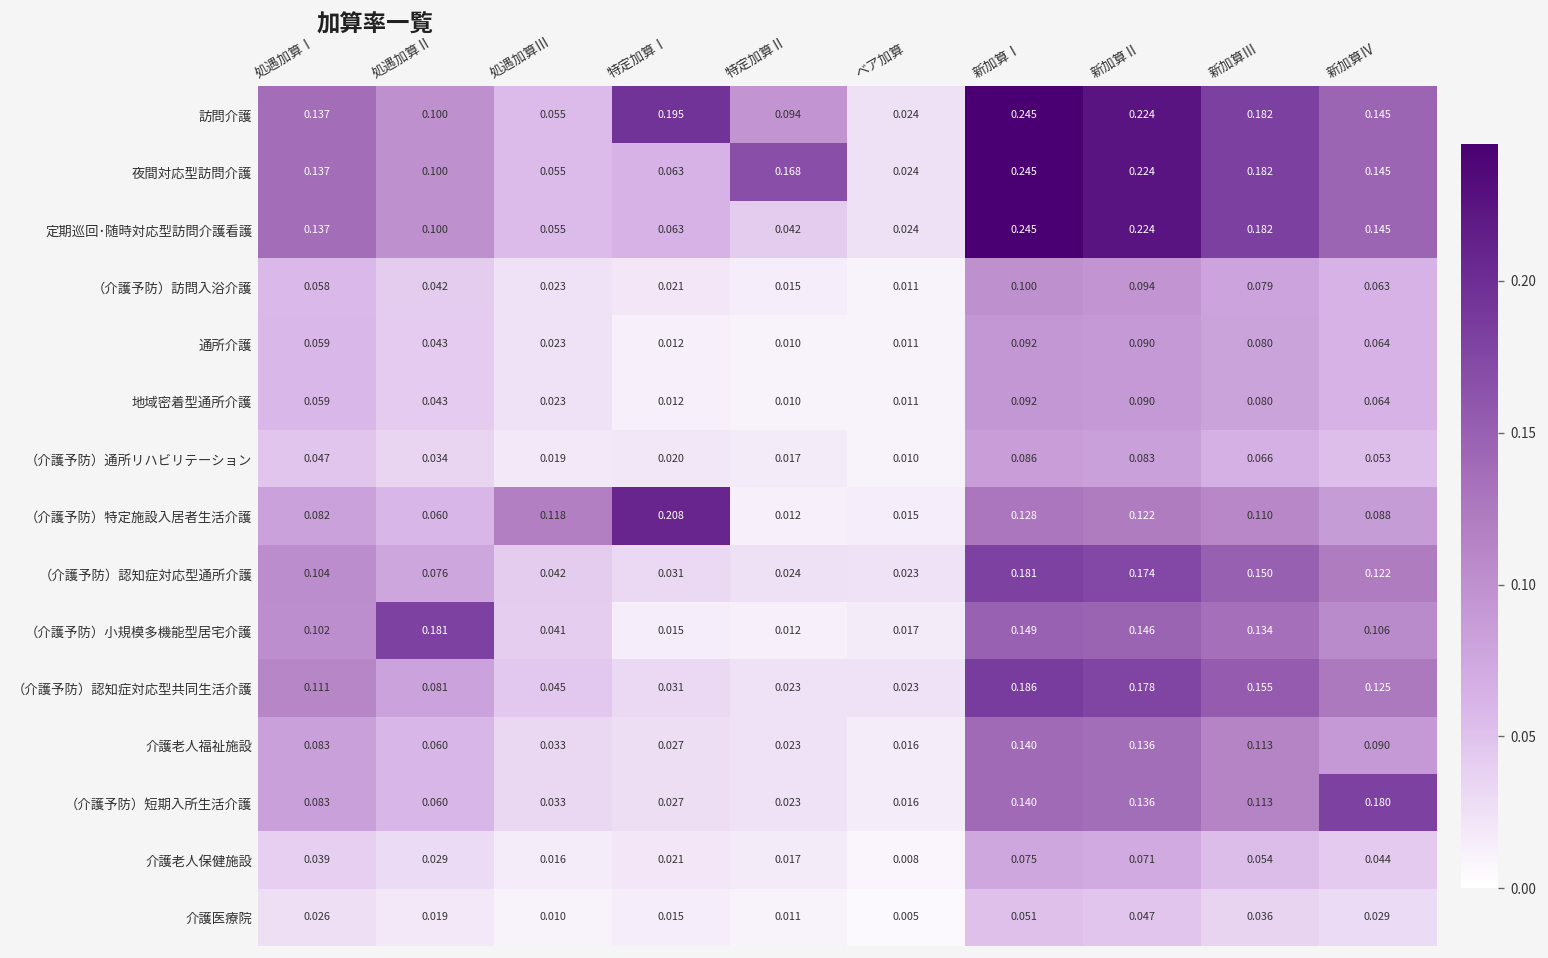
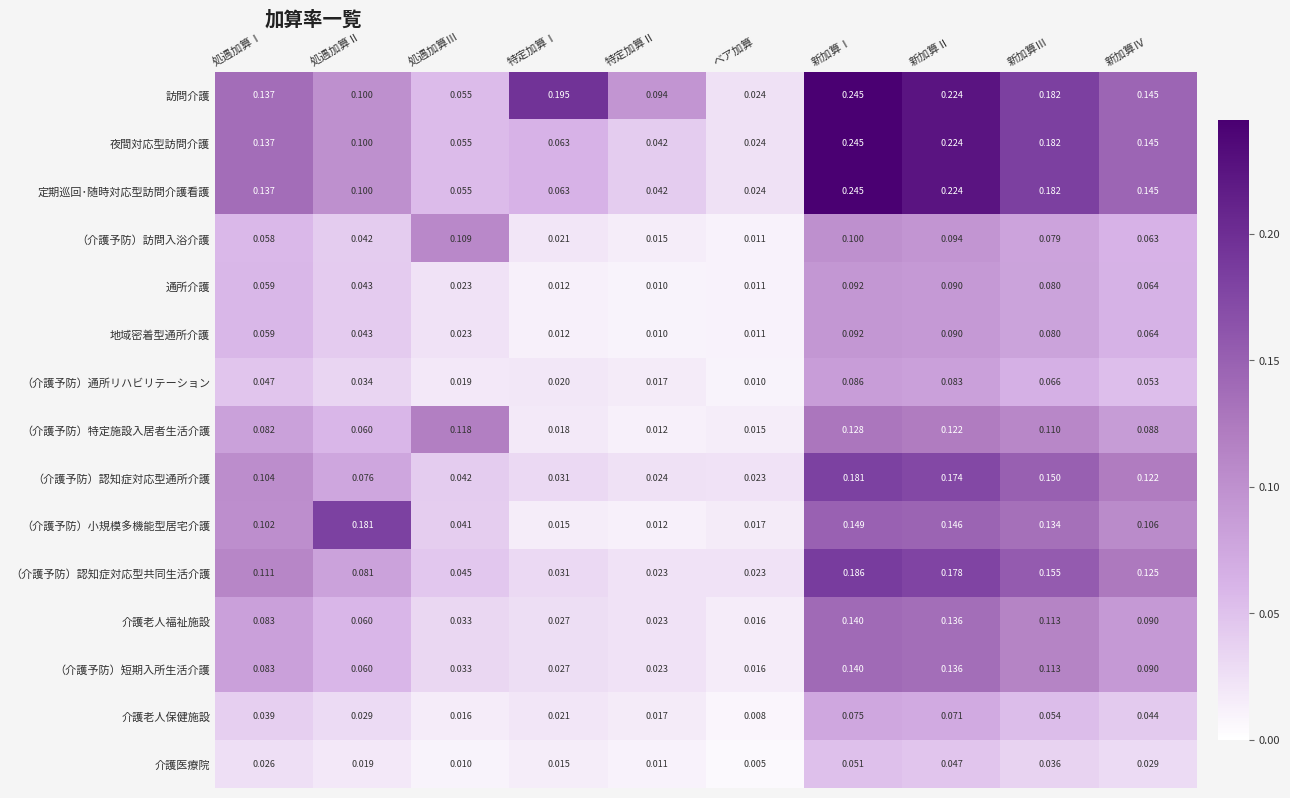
  {
    "訪問介護": {
      "処遇加算Ⅰ": 0.137,
      "処遇加算Ⅱ": 0.100,
      "処遇加算Ⅲ": 0.055,
      "特定加算Ⅰ": 0.195,
      "特定加算Ⅱ": 0.094,
      "ベア加算": 0.024,
      "新加算Ⅰ": 0.245,
      "新加算Ⅱ": 0.224,
      "新加算Ⅲ": 0.182,
      "新加算Ⅳ": 0.145
    },
    "夜間対応型訪問介護": {
      "処遇加算Ⅰ": 0.137,
      "処遇加算Ⅱ": 0.100,
      "処遇加算Ⅲ": 0.055,
      "特定加算Ⅰ": 0.063,
-     "特定加算Ⅱ": 0.168,
+     "特定加算Ⅱ": 0.042,
      "ベア加算": 0.024,
      "新加算Ⅰ": 0.245,
      "新加算Ⅱ": 0.224,
      "新加算Ⅲ": 0.182,
      "新加算Ⅳ": 0.145
    },
    "定期巡回･随時対応型訪問介護看護": {
      "処遇加算Ⅰ": 0.137,
      "処遇加算Ⅱ": 0.100,
      "処遇加算Ⅲ": 0.055,
      "特定加算Ⅰ": 0.063,
      "特定加算Ⅱ": 0.042,
      "ベア加算": 0.024,
      "新加算Ⅰ": 0.245,
      "新加算Ⅱ": 0.224,
      "新加算Ⅲ": 0.182,
      "新加算Ⅳ": 0.145
    },
    "（介護予防）訪問入浴介護": {
      "処遇加算Ⅰ": 0.058,
      "処遇加算Ⅱ": 0.042,
-     "処遇加算Ⅲ": 0.023,
+     "処遇加算Ⅲ": 0.109,
      "特定加算Ⅰ": 0.021,
      "特定加算Ⅱ": 0.015,
      "ベア加算": 0.011,
      "新加算Ⅰ": 0.100,
      "新加算Ⅱ": 0.094,
      "新加算Ⅲ": 0.079,
      "新加算Ⅳ": 0.063
    },
    "通所介護": {
      "処遇加算Ⅰ": 0.059,
      "処遇加算Ⅱ": 0.043,
      "処遇加算Ⅲ": 0.023,
      "特定加算Ⅰ": 0.012,
      "特定加算Ⅱ": 0.010,
      "ベア加算": 0.011,
      "新加算Ⅰ": 0.092,
      "新加算Ⅱ": 0.090,
      "新加算Ⅲ": 0.080,
      "新加算Ⅳ": 0.064
    },
    "地域密着型通所介護": {
      "処遇加算Ⅰ": 0.059,
      "処遇加算Ⅱ": 0.043,
      "処遇加算Ⅲ": 0.023,
      "特定加算Ⅰ": 0.012,
      "特定加算Ⅱ": 0.010,
      "ベア加算": 0.011,
      "新加算Ⅰ": 0.092,
      "新加算Ⅱ": 0.090,
      "新加算Ⅲ": 0.080,
      "新加算Ⅳ": 0.064
    },
    "（介護予防）通所リハビリテーション": {
      "処遇加算Ⅰ": 0.047,
      "処遇加算Ⅱ": 0.034,
      "処遇加算Ⅲ": 0.019,
      "特定加算Ⅰ": 0.020,
      "特定加算Ⅱ": 0.017,
      "ベア加算": 0.010,
      "新加算Ⅰ": 0.086,
      "新加算Ⅱ": 0.083,
      "新加算Ⅲ": 0.066,
      "新加算Ⅳ": 0.053
    },
    "（介護予防）特定施設入居者生活介護": {
      "処遇加算Ⅰ": 0.082,
      "処遇加算Ⅱ": 0.060,
      "処遇加算Ⅲ": 0.118,
-     "特定加算Ⅰ": 0.208,
+     "特定加算Ⅰ": 0.018,
      "特定加算Ⅱ": 0.012,
      "ベア加算": 0.015,
      "新加算Ⅰ": 0.128,
      "新加算Ⅱ": 0.122,
      "新加算Ⅲ": 0.110,
      "新加算Ⅳ": 0.088
    },
    "（介護予防）認知症対応型通所介護": {
      "処遇加算Ⅰ": 0.104,
      "処遇加算Ⅱ": 0.076,
      "処遇加算Ⅲ": 0.042,
      "特定加算Ⅰ": 0.031,
      "特定加算Ⅱ": 0.024,
      "ベア加算": 0.023,
      "新加算Ⅰ": 0.181,
      "新加算Ⅱ": 0.174,
      "新加算Ⅲ": 0.150,
      "新加算Ⅳ": 0.122
    },
    "（介護予防）小規模多機能型居宅介護": {
      "処遇加算Ⅰ": 0.102,
      "処遇加算Ⅱ": 0.181,
      "処遇加算Ⅲ": 0.041,
      "特定加算Ⅰ": 0.015,
      "特定加算Ⅱ": 0.012,
      "ベア加算": 0.017,
      "新加算Ⅰ": 0.149,
      "新加算Ⅱ": 0.146,
      "新加算Ⅲ": 0.134,
      "新加算Ⅳ": 0.106
    },
    "（介護予防）認知症対応型共同生活介護": {
      "処遇加算Ⅰ": 0.111,
      "処遇加算Ⅱ": 0.081,
      "処遇加算Ⅲ": 0.045,
      "特定加算Ⅰ": 0.031,
      "特定加算Ⅱ": 0.023,
      "ベア加算": 0.023,
      "新加算Ⅰ": 0.186,
      "新加算Ⅱ": 0.178,
      "新加算Ⅲ": 0.155,
      "新加算Ⅳ": 0.125
    },
    "介護老人福祉施設": {
      "処遇加算Ⅰ": 0.083,
      "処遇加算Ⅱ": 0.060,
      "処遇加算Ⅲ": 0.033,
      "特定加算Ⅰ": 0.027,
      "特定加算Ⅱ": 0.023,
      "ベア加算": 0.016,
      "新加算Ⅰ": 0.140,
      "新加算Ⅱ": 0.136,
      "新加算Ⅲ": 0.113,
      "新加算Ⅳ": 0.090
    },
    "（介護予防）短期入所生活介護": {
      "処遇加算Ⅰ": 0.083,
      "処遇加算Ⅱ": 0.060,
      "処遇加算Ⅲ": 0.033,
      "特定加算Ⅰ": 0.027,
      "特定加算Ⅱ": 0.023,
      "ベア加算": 0.016,
      "新加算Ⅰ": 0.140,
      "新加算Ⅱ": 0.136,
      "新加算Ⅲ": 0.113,
-     "新加算Ⅳ": 0.180
+     "新加算Ⅳ": 0.090
    },
    "介護老人保健施設": {
      "処遇加算Ⅰ": 0.039,
      "処遇加算Ⅱ": 0.029,
      "処遇加算Ⅲ": 0.016,
      "特定加算Ⅰ": 0.021,
      "特定加算Ⅱ": 0.017,
      "ベア加算": 0.008,
      "新加算Ⅰ": 0.075,
      "新加算Ⅱ": 0.071,
      "新加算Ⅲ": 0.054,
      "新加算Ⅳ": 0.044
    },
    "介護医療院": {
      "処遇加算Ⅰ": 0.026,
      "処遇加算Ⅱ": 0.019,
      "処遇加算Ⅲ": 0.010,
      "特定加算Ⅰ": 0.015,
      "特定加算Ⅱ": 0.011,
      "ベア加算": 0.005,
      "新加算Ⅰ": 0.051,
      "新加算Ⅱ": 0.047,
      "新加算Ⅲ": 0.036,
      "新加算Ⅳ": 0.029
    }
  }
